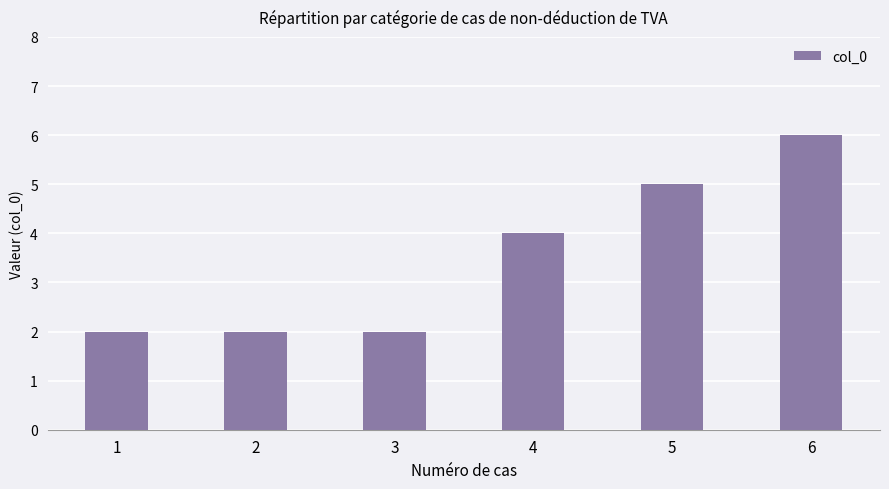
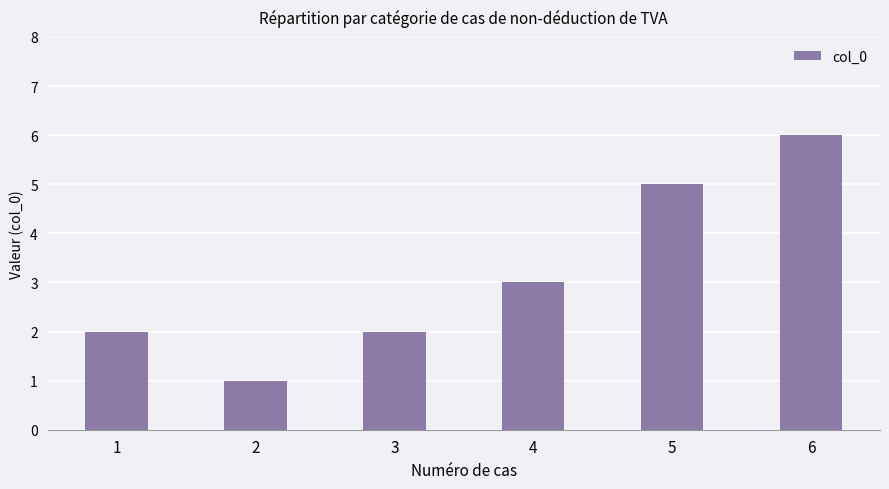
  {
    "1": 2,
-   "2": 2,
+   "2": 1,
    "3": 2,
-   "4": 4,
+   "4": 3,
    "5": 5,
    "6": 6
  }
